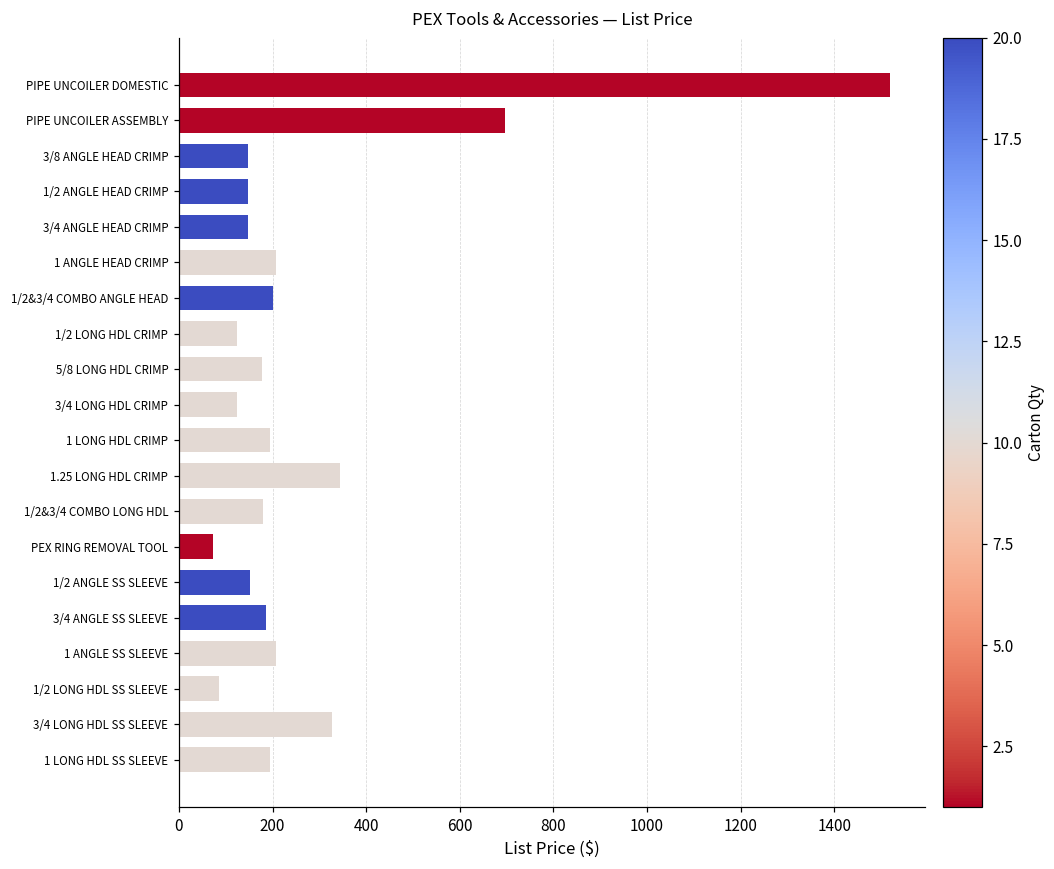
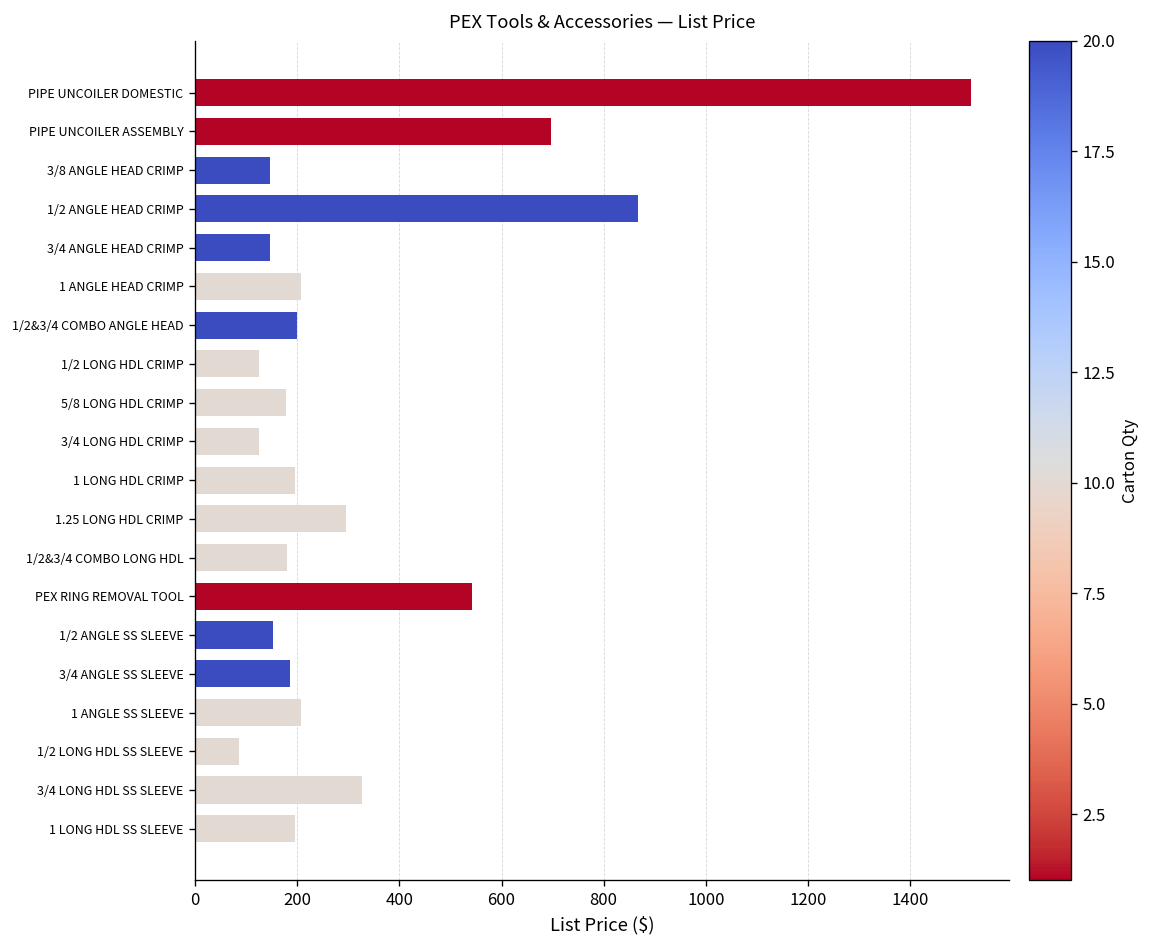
  {
    "PIPE UNCOILER DOMESTIC": 1520,
    "PIPE UNCOILER ASSEMBLY": 700,
    "3/8 ANGLE HEAD CRIMP": 150,
-   "1/2 ANGLE HEAD CRIMP": 150,
+   "1/2 ANGLE HEAD CRIMP": 870,
    "3/4 ANGLE HEAD CRIMP": 150,
    "1 ANGLE HEAD CRIMP": 210,
    "1/2&3/4 COMBO ANGLE HEAD": 200,
    "1/2 LONG HDL CRIMP": 120,
    "5/8 LONG HDL CRIMP": 180,
    "3/4 LONG HDL CRIMP": 120,
    "1 LONG HDL CRIMP": 200,
-   "1.25 LONG HDL CRIMP": 340,
+   "1.25 LONG HDL CRIMP": 300,
    "1/2&3/4 COMBO LONG HDL": 180,
-   "PEX RING REMOVAL TOOL": 70,
+   "PEX RING REMOVAL TOOL": 540,
    "1/2 ANGLE SS SLEEVE": 150,
    "3/4 ANGLE SS SLEEVE": 190,
    "1 ANGLE SS SLEEVE": 210,
    "1/2 LONG HDL SS SLEEVE": 90,
    "3/4 LONG HDL SS SLEEVE": 330,
    "1 LONG HDL SS SLEEVE": 200
  }
